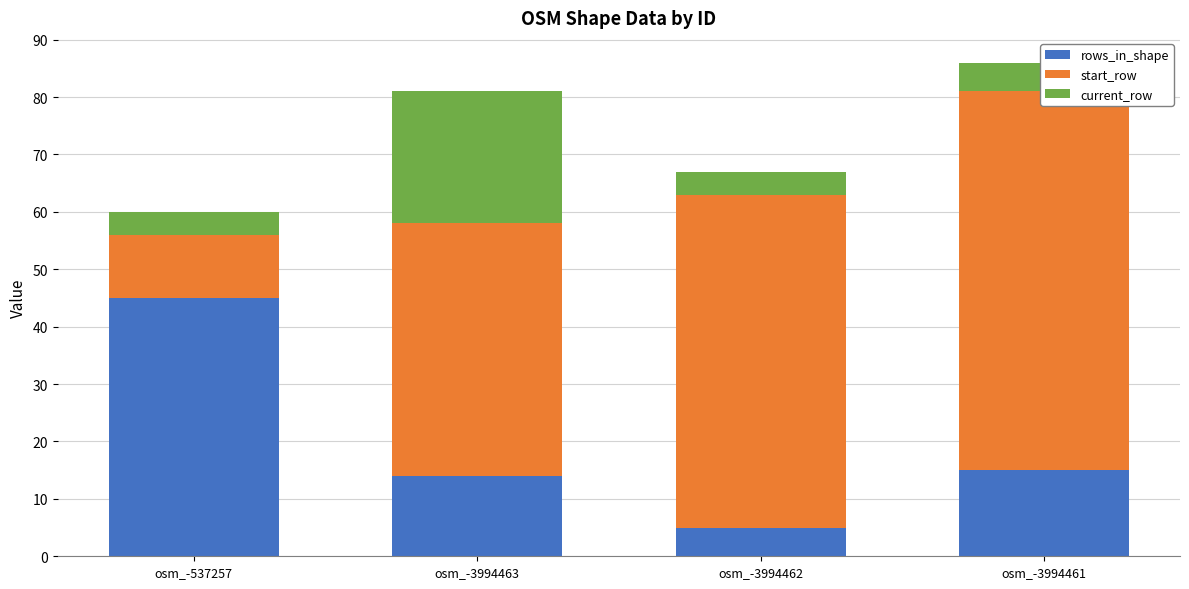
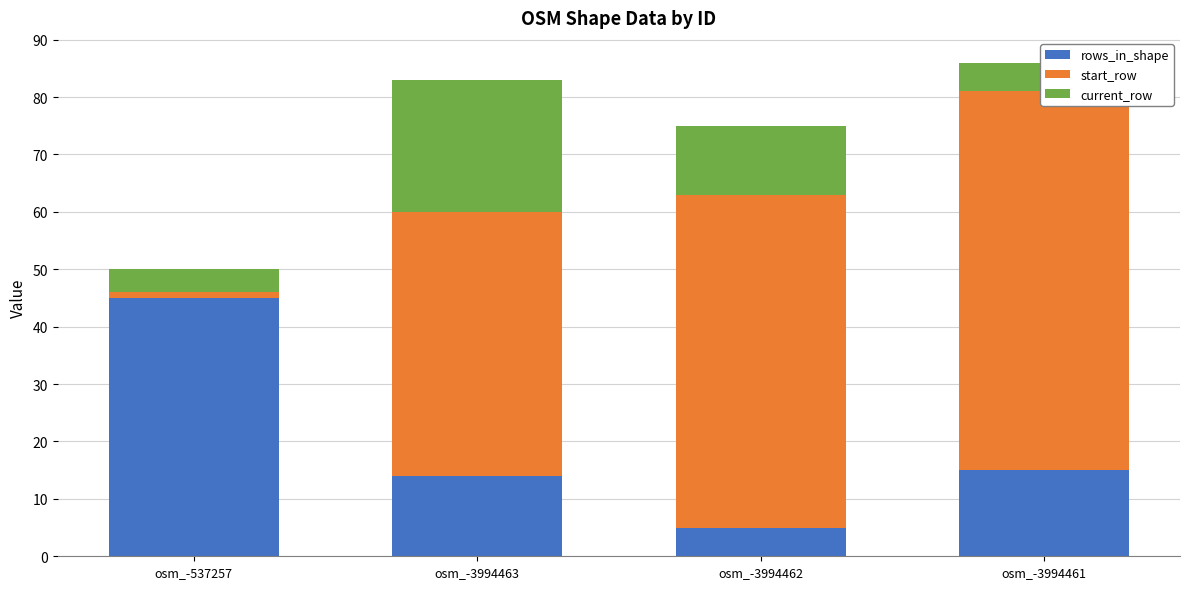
  {
    "rows_in_shape": {
      "osm_-537257": 45,
      "osm_-3994463": 14,
      "osm_-3994462": 5,
      "osm_-3994461": 15
    },
    "start_row": {
-     "osm_-537257": 11,
-     "osm_-3994463": 44,
+     "osm_-537257": 1,
+     "osm_-3994463": 46,
      "osm_-3994462": 58
    },
    "current_row": {
      "osm_-537257": 4,
      "osm_-3994463": 23,
-     "osm_-3994462": 4
+     "osm_-3994462": 12
    }
  }
